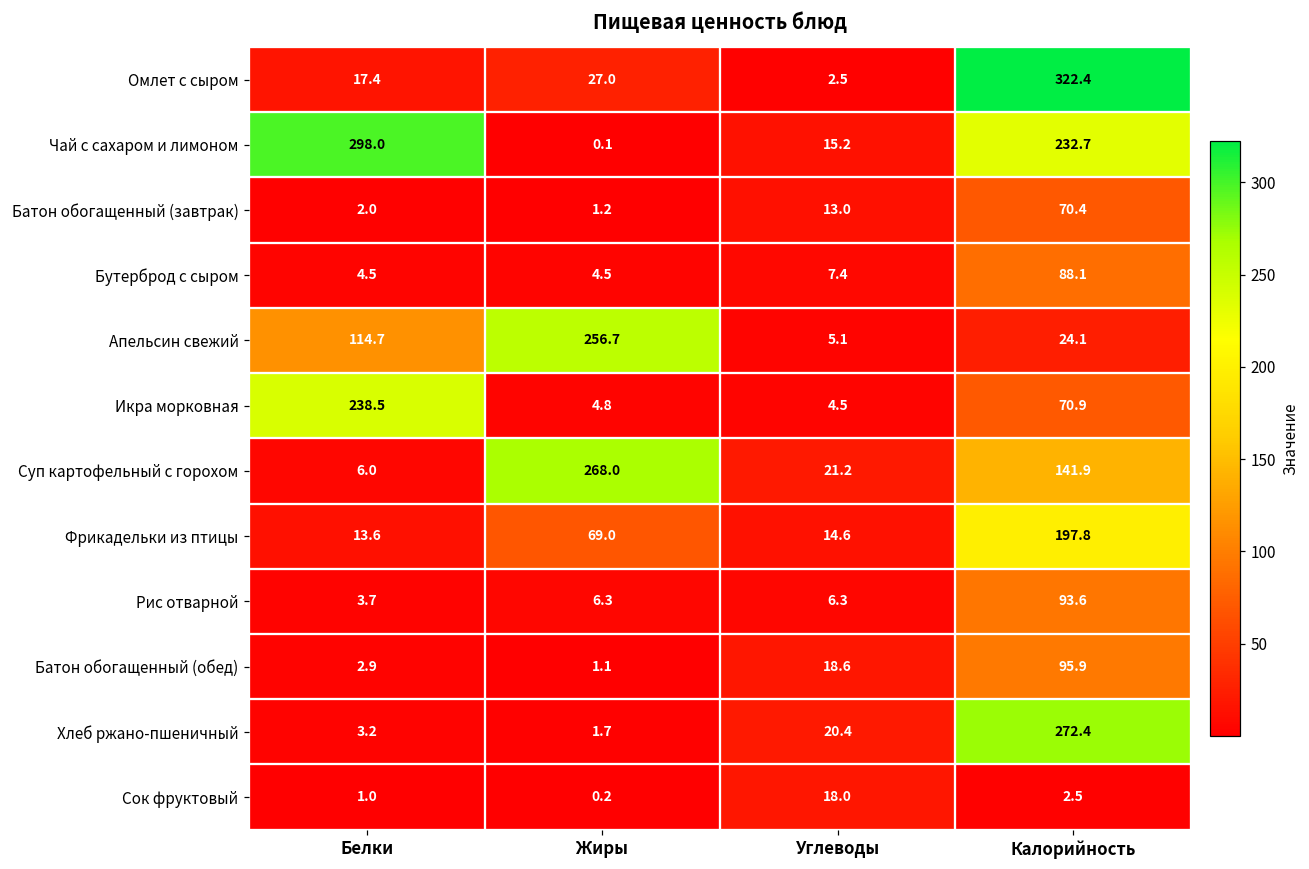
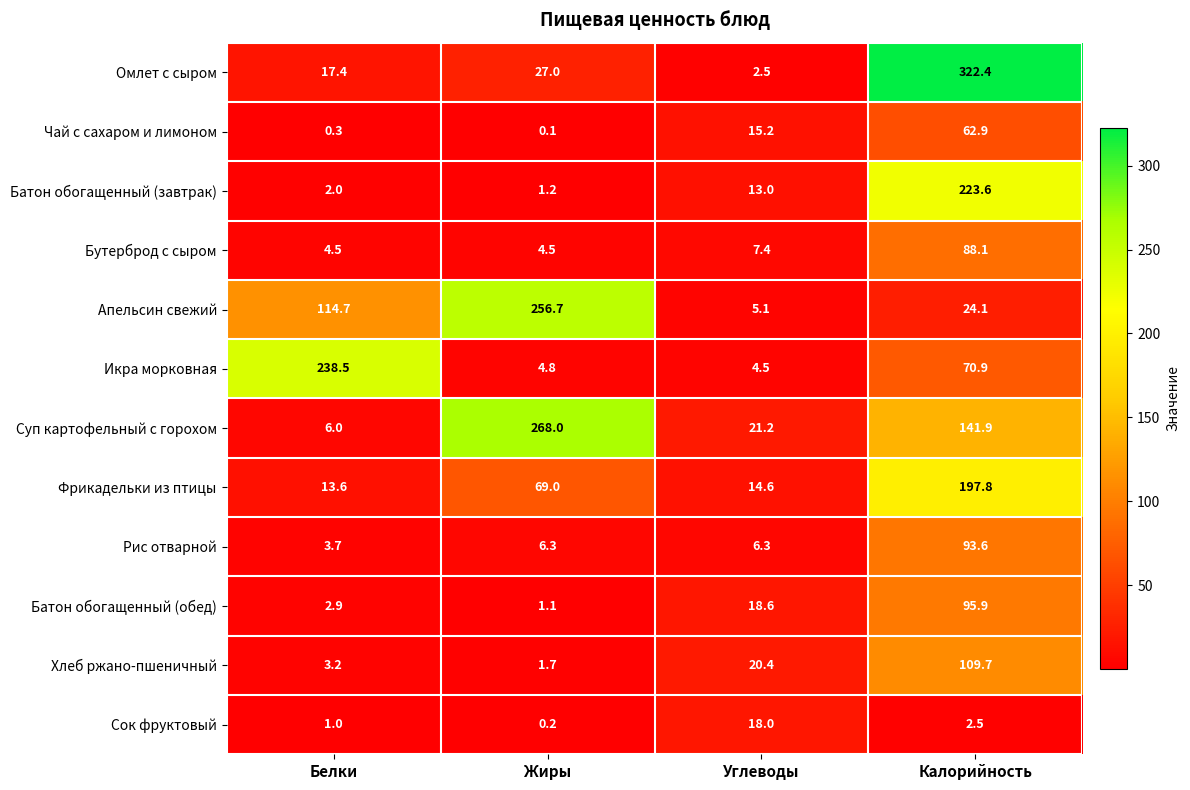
  {
    "Омлет с сыром": {
      "Белки": 17.4,
      "Жиры": 27.0,
      "Углеводы": 2.5,
      "Калорийность": 322.4
    },
    "Чай с сахаром и лимоном": {
-     "Белки": 298.0,
+     "Белки": 0.3,
      "Жиры": 0.1,
      "Углеводы": 15.2,
-     "Калорийность": 232.7
+     "Калорийность": 62.9
    },
    "Батон обогащенный (завтрак)": {
      "Белки": 2.0,
      "Жиры": 1.2,
      "Углеводы": 13.0,
-     "Калорийность": 70.4
+     "Калорийность": 223.6
    },
    "Бутерброд с сыром": {
      "Белки": 4.5,
      "Жиры": 4.5,
      "Углеводы": 7.4,
      "Калорийность": 88.1
    },
    "Апельсин свежий": {
      "Белки": 114.7,
      "Жиры": 256.7,
      "Углеводы": 5.1,
      "Калорийность": 24.1
    },
    "Икра морковная": {
      "Белки": 238.5,
      "Жиры": 4.8,
      "Углеводы": 4.5,
      "Калорийность": 70.9
    },
    "Суп картофельный с горохом": {
      "Белки": 6.0,
      "Жиры": 268.0,
      "Углеводы": 21.2,
      "Калорийность": 141.9
    },
    "Фрикадельки из птицы": {
      "Белки": 13.6,
      "Жиры": 69.0,
      "Углеводы": 14.6,
      "Калорийность": 197.8
    },
    "Рис отварной": {
      "Белки": 3.7,
      "Жиры": 6.3,
      "Углеводы": 6.3,
      "Калорийность": 93.6
    },
    "Батон обогащенный (обед)": {
      "Белки": 2.9,
      "Жиры": 1.1,
      "Углеводы": 18.6,
      "Калорийность": 95.9
    },
    "Хлеб ржано-пшеничный": {
      "Белки": 3.2,
      "Жиры": 1.7,
      "Углеводы": 20.4,
-     "Калорийность": 272.4
+     "Калорийность": 109.7
    },
    "Сок фруктовый": {
      "Белки": 1.0,
      "Жиры": 0.2,
      "Углеводы": 18.0,
      "Калорийность": 2.5
    }
  }
